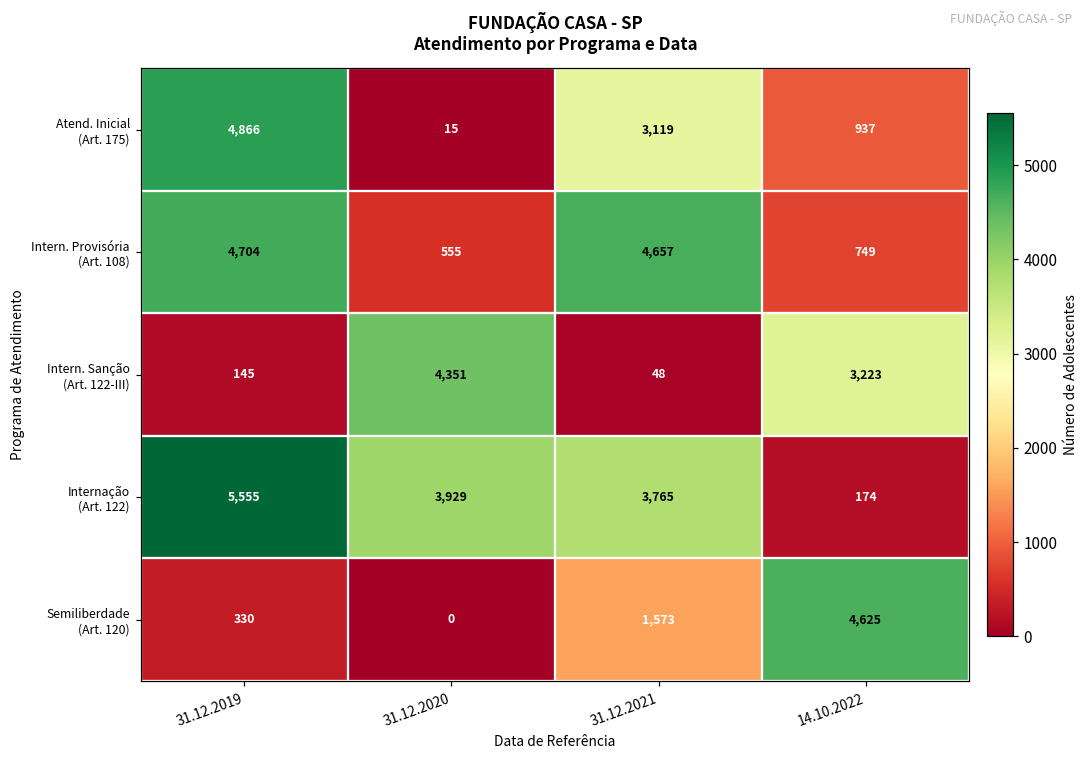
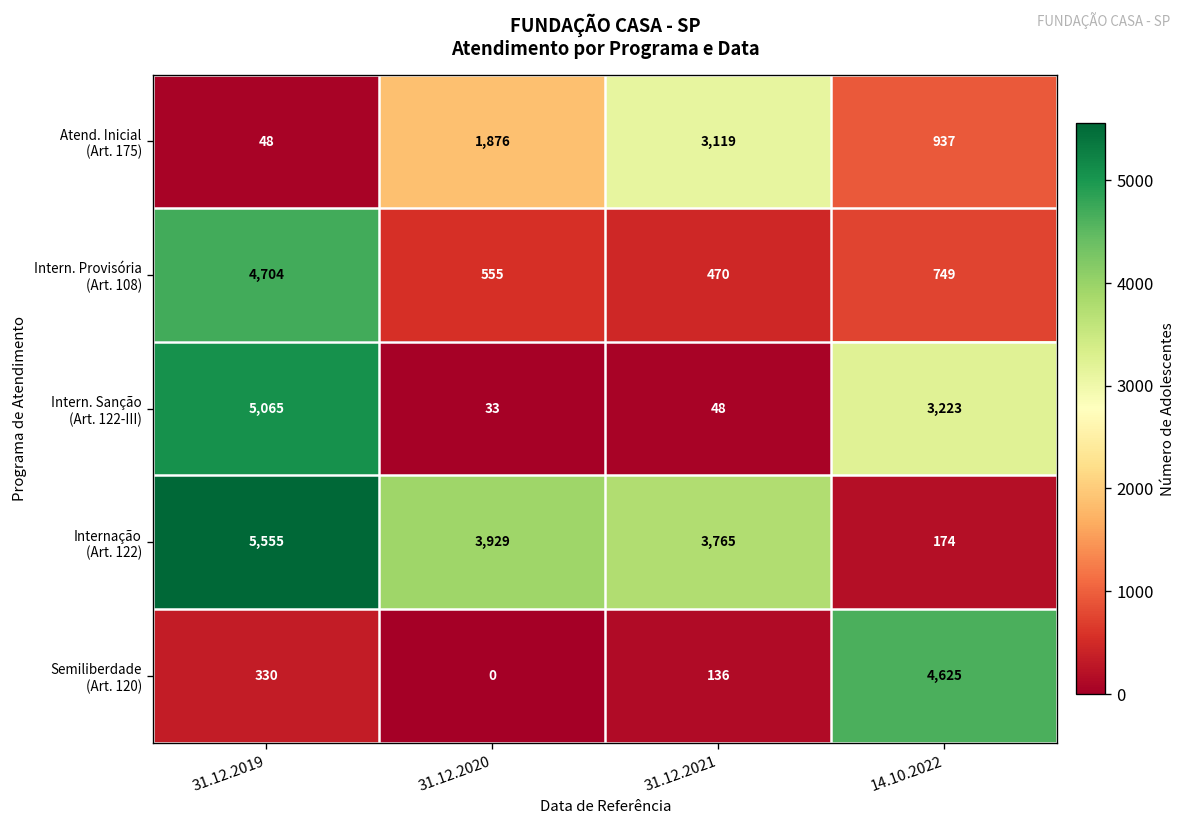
  {
    "Atend. Inicial (Art. 175)": {
-     "31.12.2019": "4,866",
-     "31.12.2020": "15",
+     "31.12.2019": "48",
+     "31.12.2020": "1,876",
      "31.12.2021": "3,119",
      "14.10.2022": "937"
    },
    "Intern. Provisória (Art. 108)": {
      "31.12.2019": "4,704",
      "31.12.2020": "555",
-     "31.12.2021": "4,657",
+     "31.12.2021": "470",
      "14.10.2022": "749"
    },
    "Intern. Sanção (Art. 122-III)": {
-     "31.12.2019": "145",
-     "31.12.2020": "4,351",
+     "31.12.2019": "5,065",
+     "31.12.2020": "33",
      "31.12.2021": "48",
      "14.10.2022": "3,223"
    },
    "Internação (Art. 122)": {
      "31.12.2019": "5,555",
      "31.12.2020": "3,929",
      "31.12.2021": "3,765",
      "14.10.2022": "174"
    },
    "Semiliberdade (Art. 120)": {
      "31.12.2019": "330",
      "31.12.2020": "0",
-     "31.12.2021": "1,573",
+     "31.12.2021": "136",
      "14.10.2022": "4,625"
    }
  }
